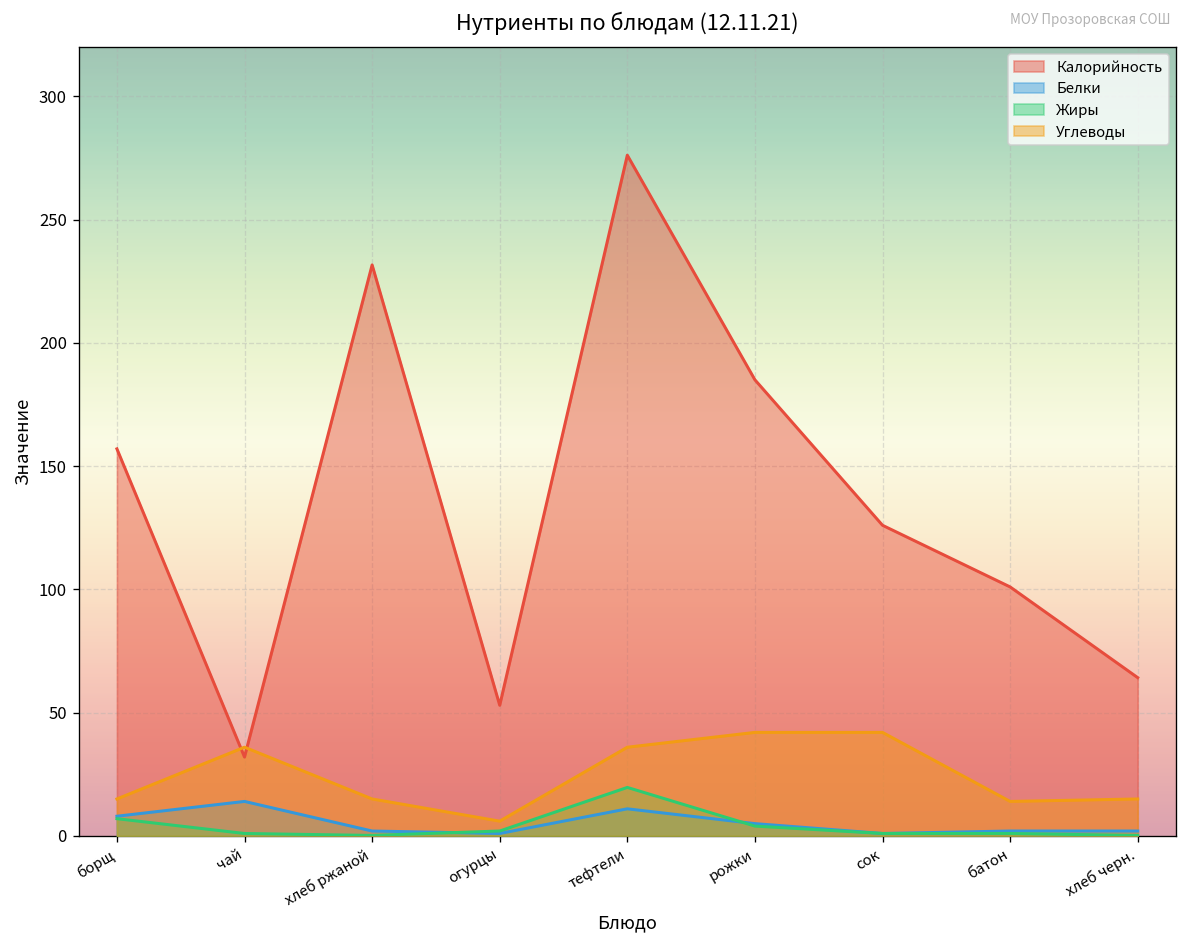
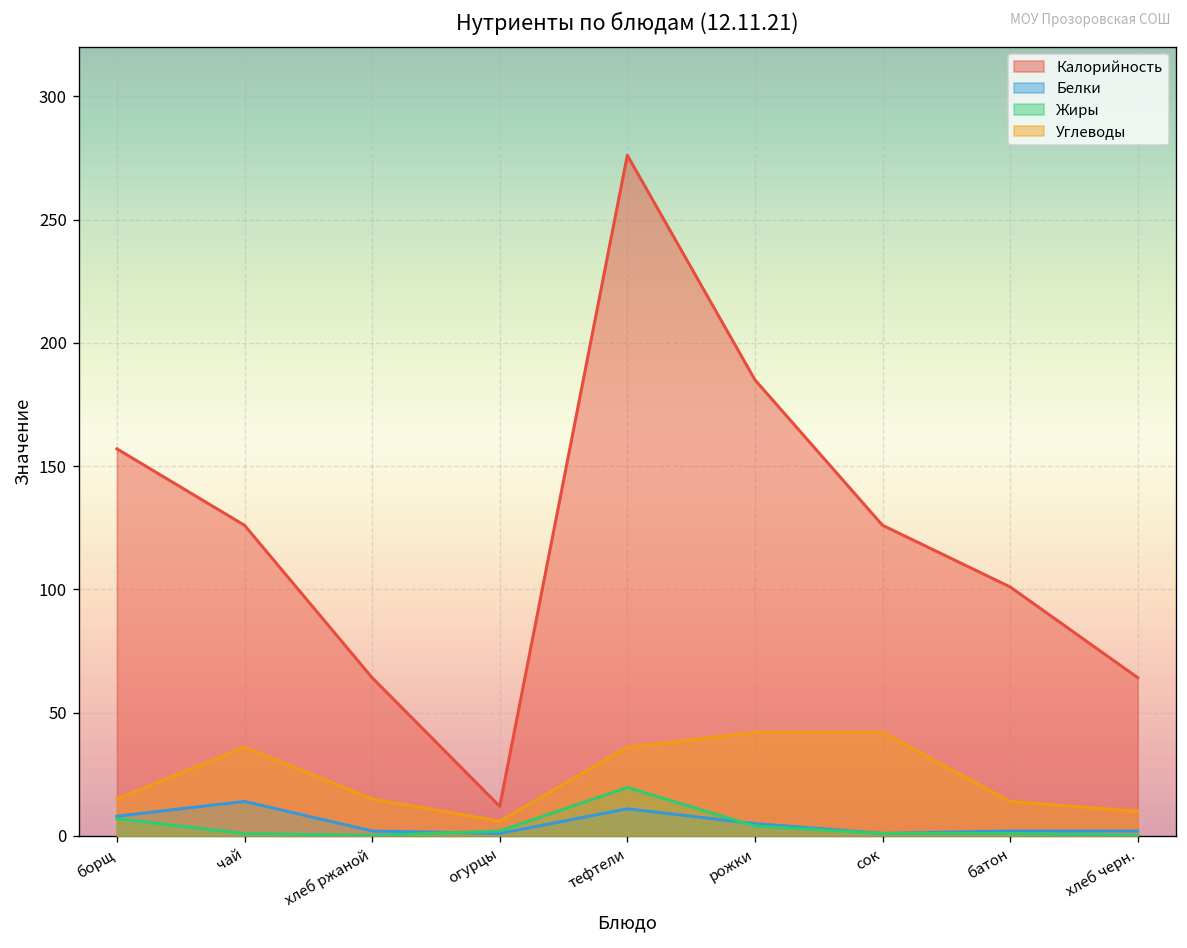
  {
    "Калорийность": {
      "борщ": 157,
-     "чай": 32,
-     "хлеб ржаной": 232,
-     "огурцы": 53,
+     "чай": 126,
+     "хлеб ржаной": 64,
+     "огурцы": 12,
      "тефтели": 276,
      "рожки": 185,
      "сок": 126,
      "батон": 101,
      "хлеб черн.": 64
    },
    "Белки": {
      "чай": 14,
      "хлеб ржаной": 2,
      "тефтели": 11,
      "хлеб черн.": 2
    },
    "Жиры": {
      "чай": 1,
      "хлеб ржаной": 0,
      "тефтели": 20,
      "хлеб черн.": 0
    },
    "Углеводы": {
      "борщ": 15,
      "чай": 36,
      "хлеб ржаной": 15,
      "огурцы": 6,
      "тефтели": 36,
      "рожки": 42,
      "сок": 42,
      "батон": 14,
-     "хлеб черн.": 15
+     "хлеб черн.": 10
    }
  }
